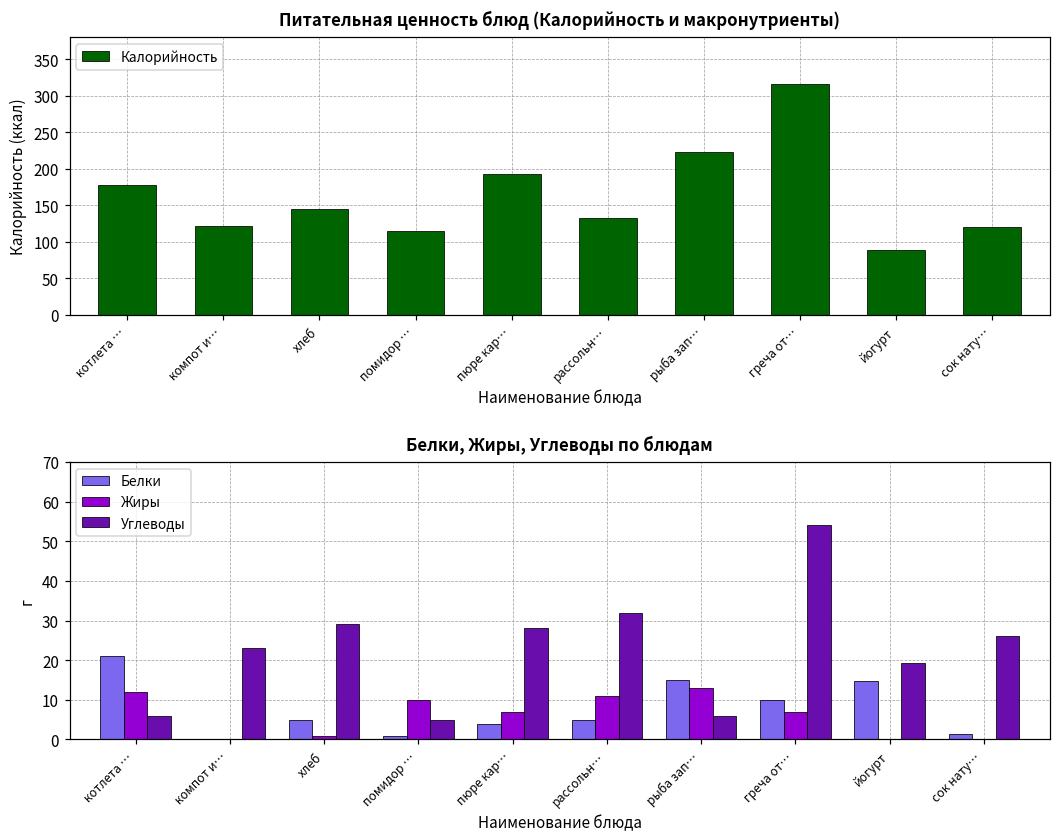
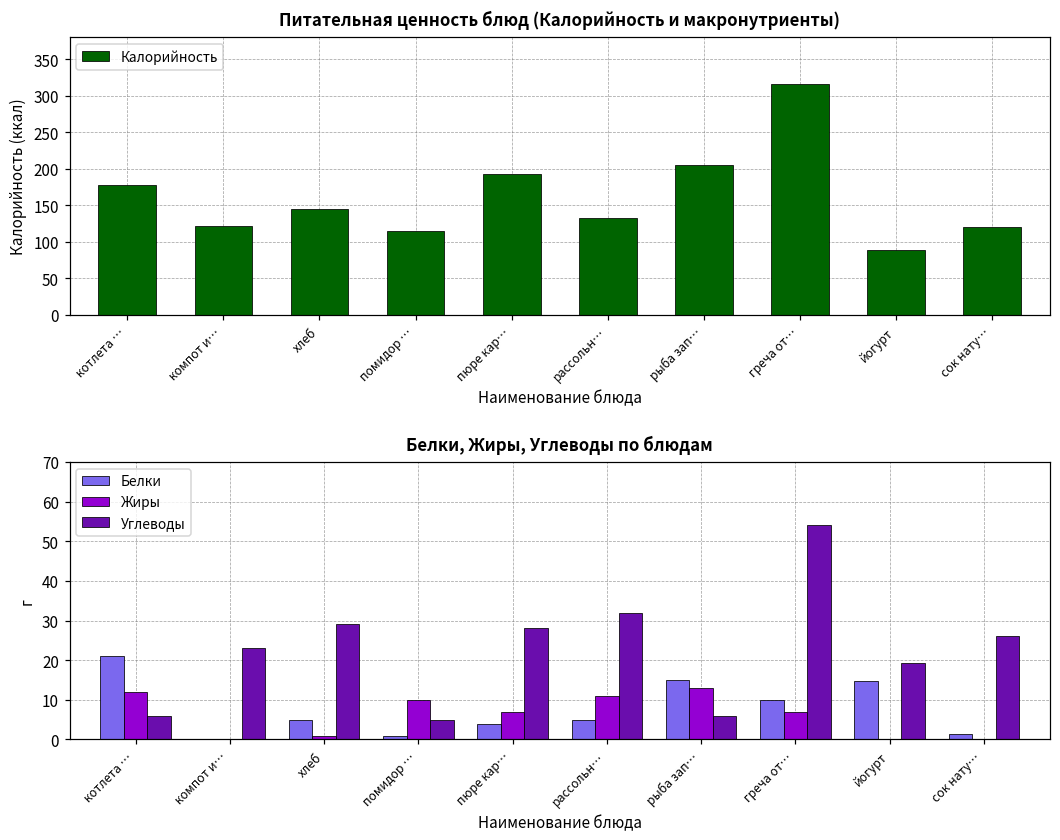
  {
    "Питательная ценность блюд (Калорийность и макронутриенты)": {
      "котлета …": 180,
      "компот и…": 120,
      "хлеб": 150,
      "помидор …": 110,
      "пюре кар…": 190,
      "рассольн…": 130,
-     "рыба зап…": 220,
+     "рыба зап…": 210,
      "греча от…": 320,
      "йогурт": 90,
      "сок нату…": 120
    },
    "Белки, Жиры, Углеводы по блюдам": {
      "Белки": {
        "котлета …": 21,
        "компот и…": 0,
        "хлеб": 5,
        "помидор …": 1,
        "пюре кар…": 4,
        "рассольн…": 5,
        "рыба зап…": 15,
        "греча от…": 10,
        "йогурт": 15,
        "сок нату…": 1
      }
    }
  }
